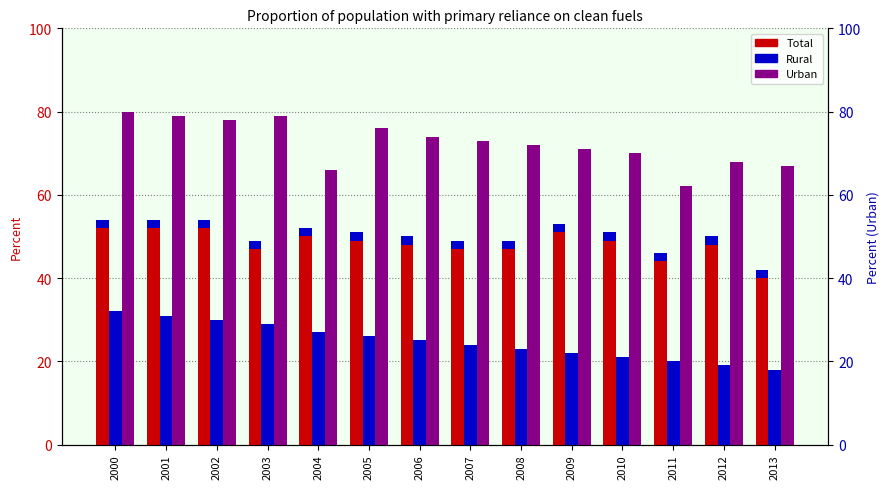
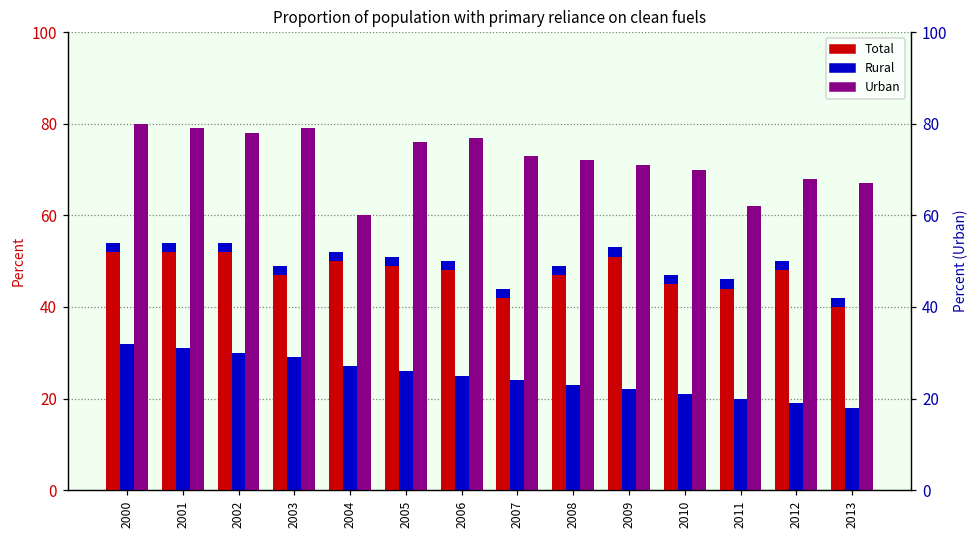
  {
    "Total": {
      "2000": 52,
      "2001": 52,
      "2002": 52,
      "2003": 47,
      "2004": 50,
      "2005": 49,
      "2006": 48,
-     "2007": 47,
+     "2007": 42,
      "2008": 47,
      "2009": 51,
-     "2010": 49,
+     "2010": 45,
      "2011": 44,
      "2012": 48,
      "2013": 40
    },
    "Urban": {
      "2000": 80,
      "2001": 79,
      "2002": 78,
      "2003": 79,
-     "2004": 66,
+     "2004": 60,
      "2005": 76,
-     "2006": 74,
+     "2006": 77,
      "2007": 73,
      "2008": 72,
      "2009": 71,
      "2010": 70,
      "2011": 62,
      "2012": 68,
      "2013": 67
    }
  }
